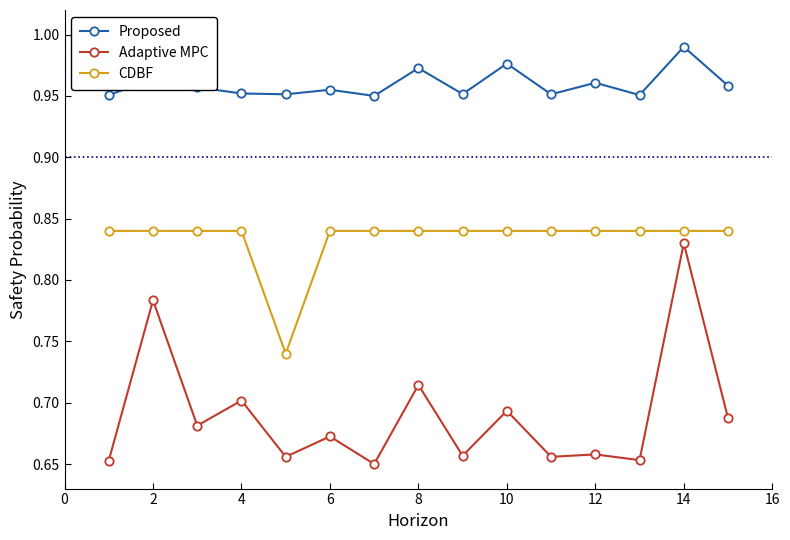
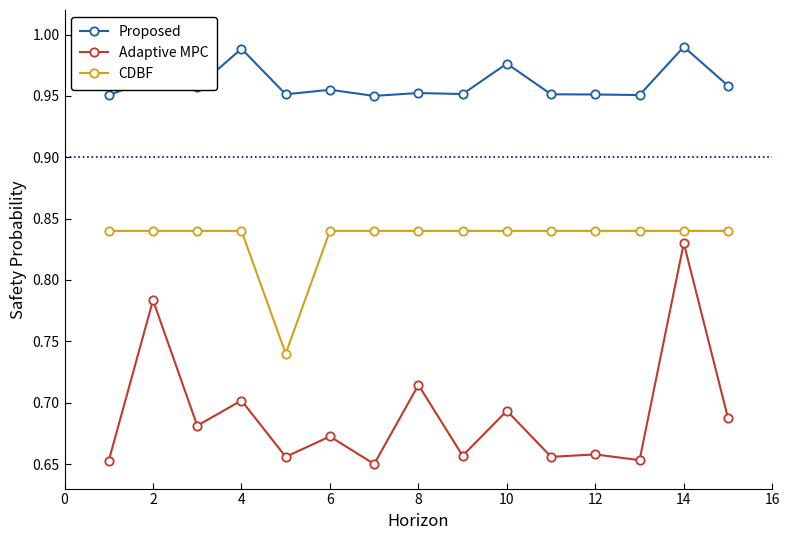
  {
    "Proposed": {
-     "4": 0.952,
+     "4": 0.988,
      "6": 0.955,
-     "8": 0.973,
+     "8": 0.952,
      "10": 0.976,
-     "12": 0.961,
+     "12": 0.951,
      "14": 0.990
    },
    "Adaptive MPC": {
      "2": 0.783,
      "4": 0.702,
      "6": 0.672,
      "8": 0.714,
      "10": 0.693,
      "12": 0.658,
      "14": 0.830
    },
    "CDBF": {
      "2": 0.840,
      "4": 0.840,
      "6": 0.840,
      "8": 0.840,
      "10": 0.840,
      "12": 0.840,
      "14": 0.840
    }
  }
